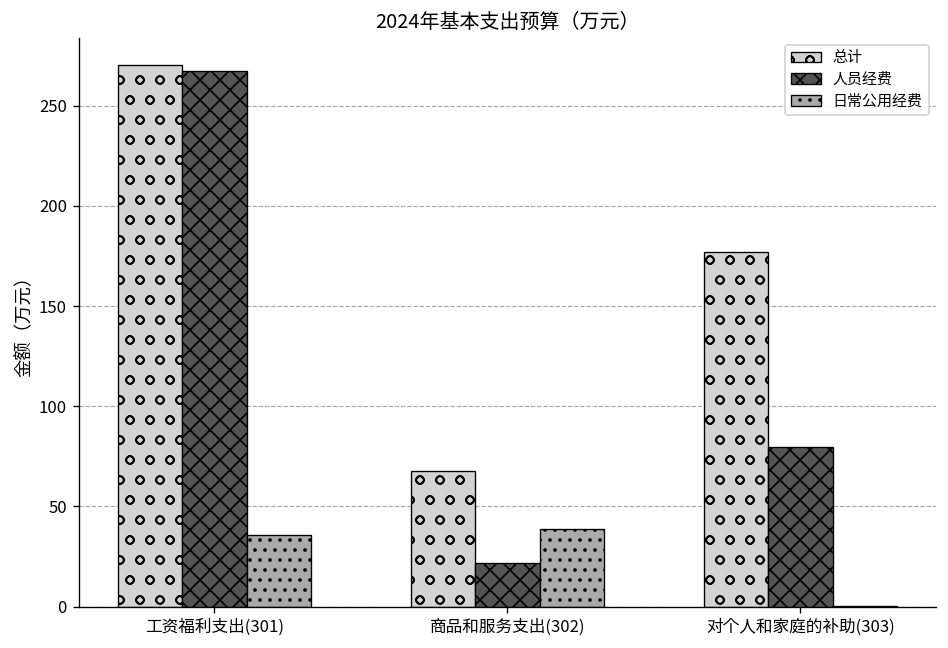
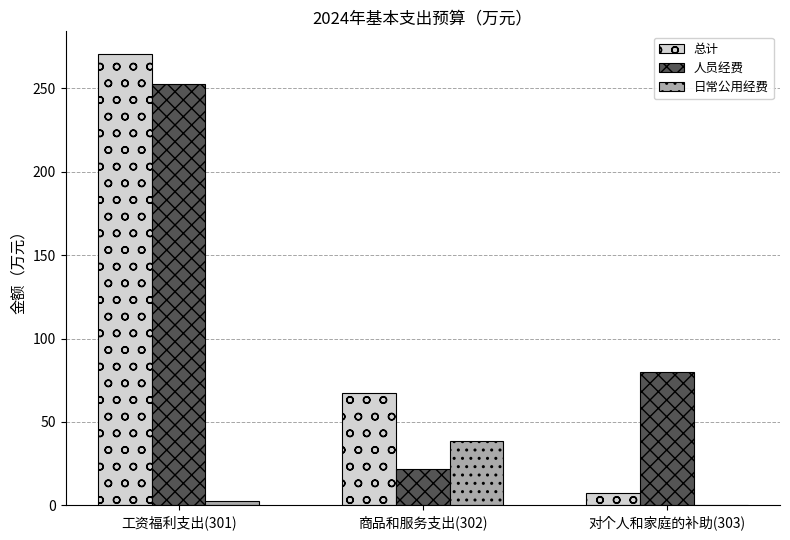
  {
    "总计": {
      "工资福利支出(301)": 270,
      "商品和服务支出(302)": 68,
-     "对个人和家庭的补助(303)": 177
+     "对个人和家庭的补助(303)": 7
    },
    "人员经费": {
-     "工资福利支出(301)": 268,
+     "工资福利支出(301)": 253,
      "商品和服务支出(302)": 22,
      "对个人和家庭的补助(303)": 80
    },
    "日常公用经费": {
-     "工资福利支出(301)": 36,
+     "工资福利支出(301)": 3,
      "商品和服务支出(302)": 39
    }
  }
